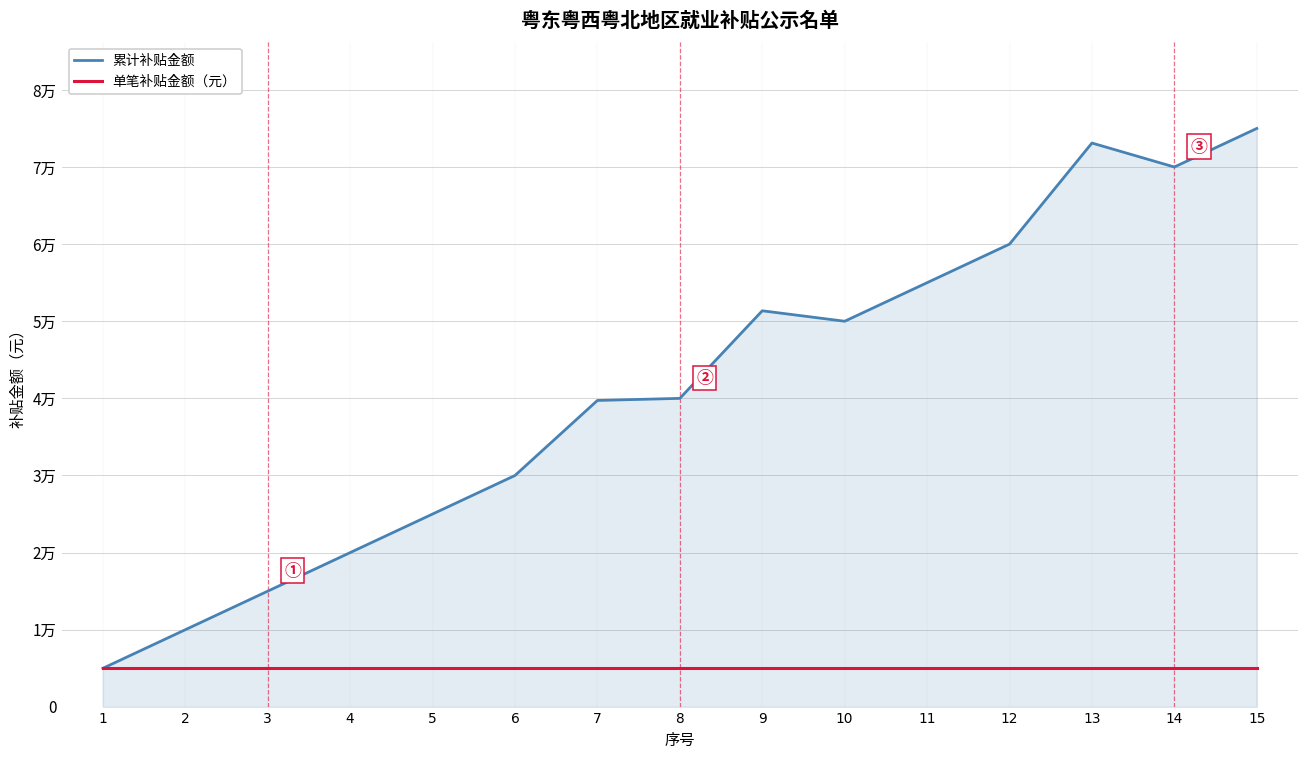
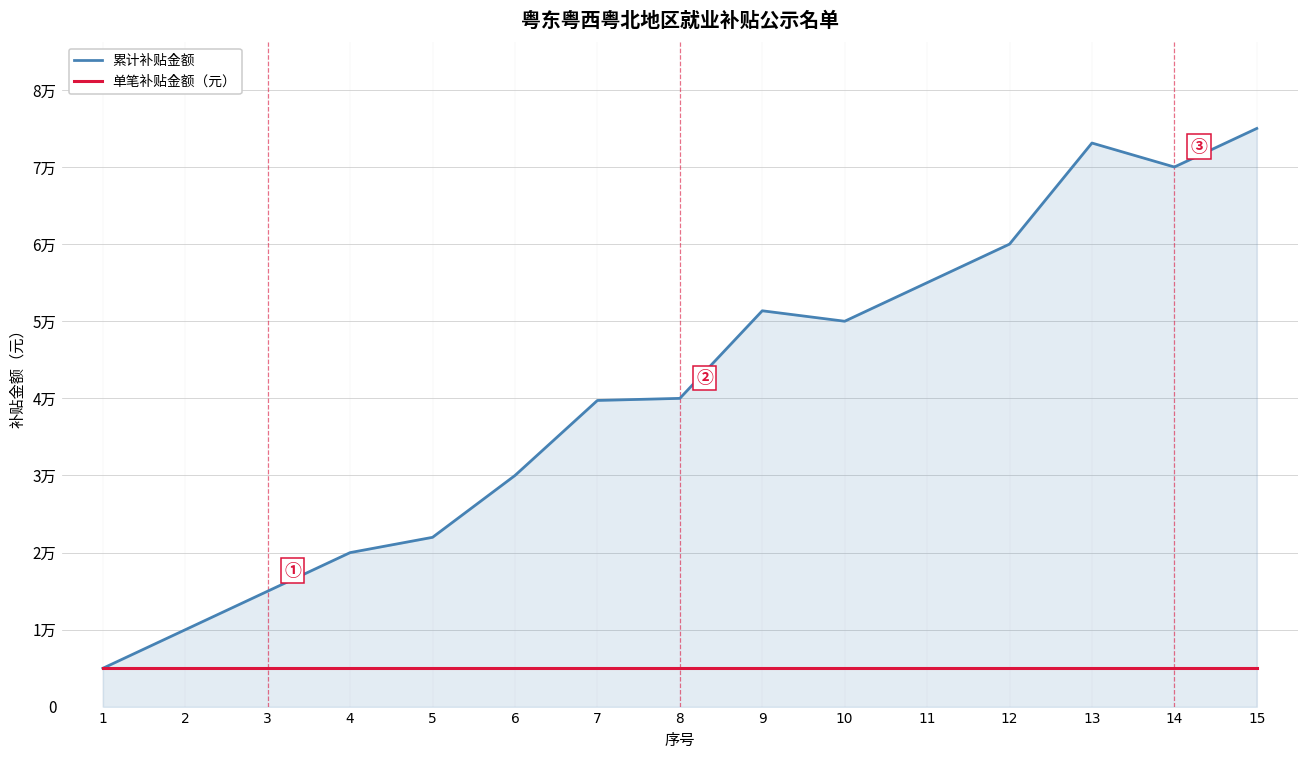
  {
    "累计补贴金额": {
      "2": "1.0万",
      "3": "1.5万",
      "4": "2.0万",
-     "5": "2.5万",
+     "5": "2.2万",
      "6": "3.0万",
      "7": "4.0万",
      "8": "4.0万",
      "9": "5.1万",
      "10": "5.0万",
      "11": "5.5万",
      "12": "6.0万",
      "13": "7.3万",
      "14": "7.0万",
      "15": "7.5万"
    },
    "单笔补贴金额（元）": {
      "2": "0.5万",
      "3": "0.5万",
      "4": "0.5万",
      "5": "0.5万",
      "6": "0.5万",
      "7": "0.5万",
      "8": "0.5万",
      "9": "0.5万",
      "10": "0.5万",
      "11": "0.5万",
      "12": "0.5万",
      "13": "0.5万",
      "14": "0.5万",
      "15": "0.5万"
    }
  }
